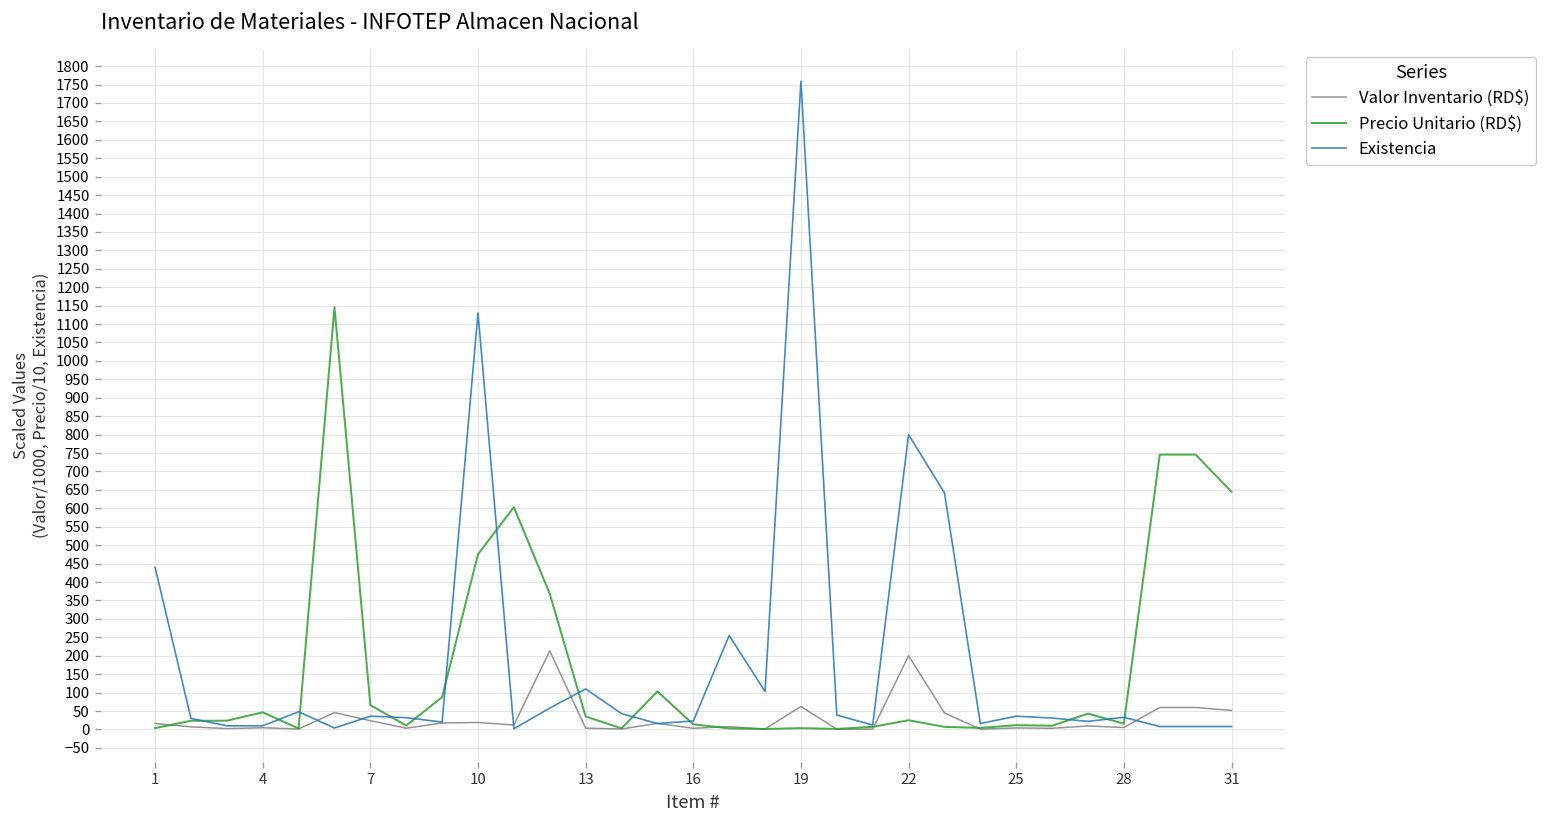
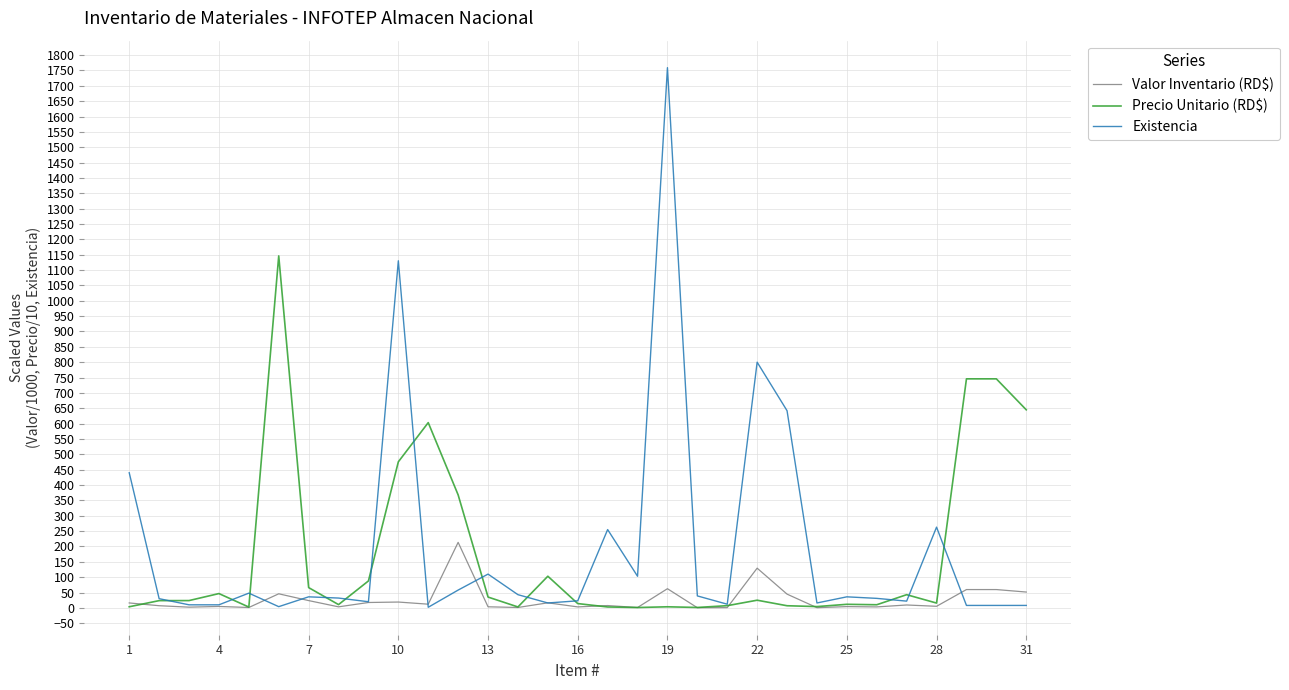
  {
    "Valor Inventario (RD$)": {
      "1": 20,
      "7": 20,
      "10": 20,
      "13": 0,
      "16": 0,
      "19": 60,
-     "22": 200,
+     "22": 130,
      "28": 10,
      "31": 50
    },
    "Precio Unitario (RD$)": {
      "1": 0,
      "4": 50,
      "7": 70,
      "10": 480,
      "13": 40,
      "16": 10,
      "19": 0,
      "22": 30,
      "28": 20,
      "31": 640
    },
    "Existencia": {
      "1": 440,
      "7": 40,
      "10": 1130,
      "13": 110,
      "16": 20,
      "19": 1760,
      "22": 800,
      "25": 40,
-     "28": 30,
+     "28": 260,
      "31": 10
    }
  }
